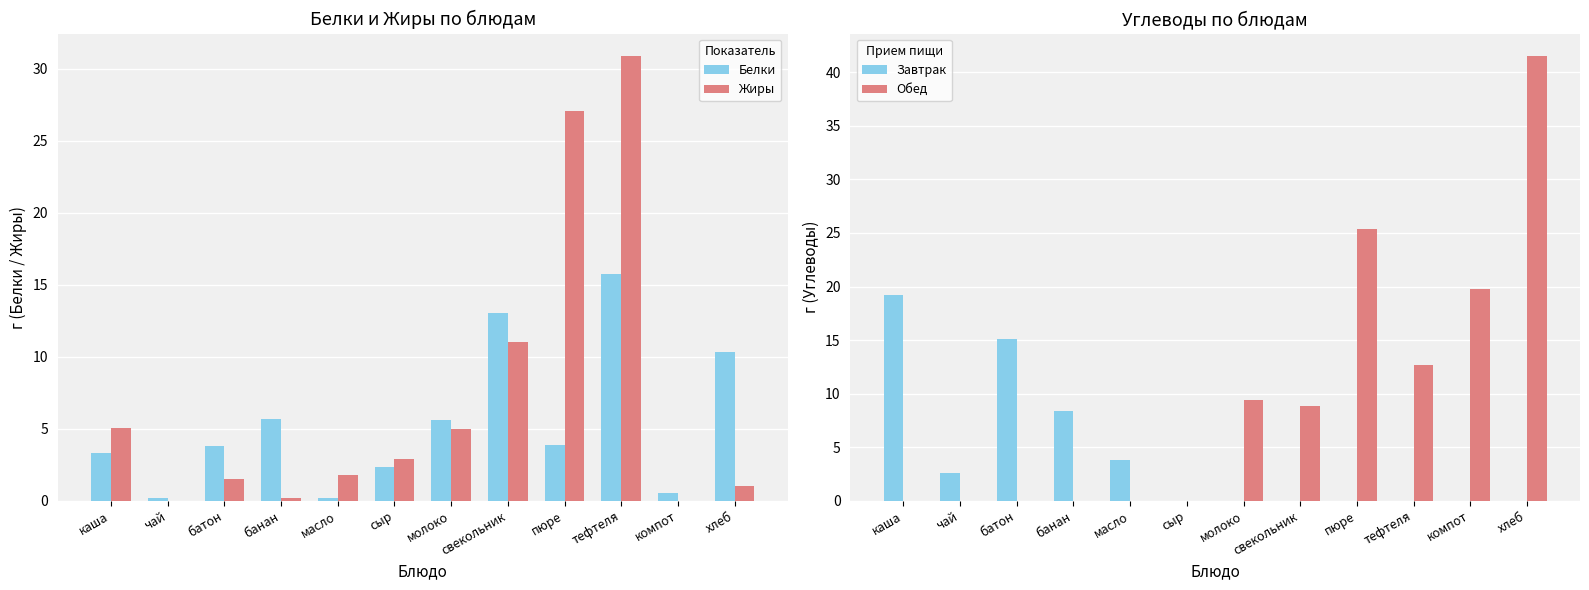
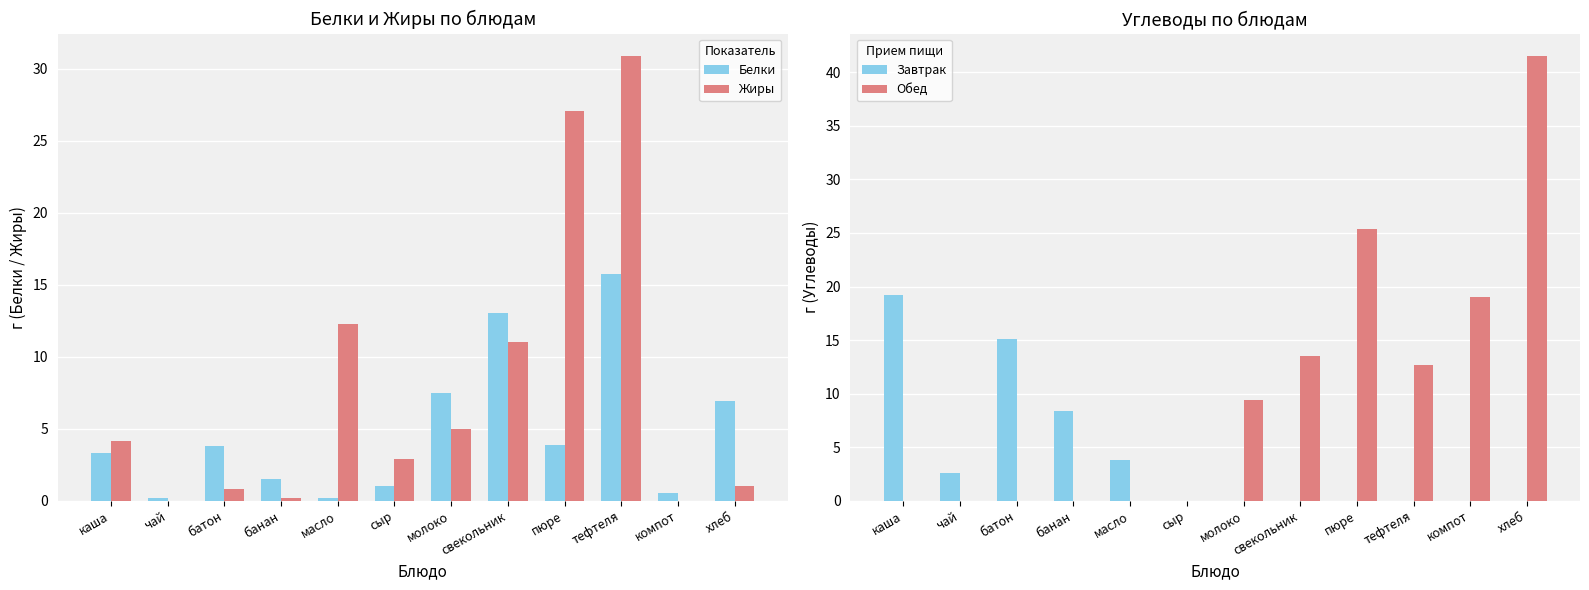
  {
    "Белки и Жиры по блюдам": {
      "Белки": {
        "каша": 3.3,
        "чай": 0.2,
        "батон": 3.8,
-       "банан": 5.7,
-       "сыр": 2.3,
-       "молоко": 5.6,
+       "банан": 1.5,
+       "сыр": 1.0,
+       "молоко": 7.5,
        "свекольник": 13.0,
        "пюре": 3.9,
        "тефтеля": 15.8,
        "компот": 0.5,
-       "хлеб": 10.3
+       "хлеб": 6.9
      },
      "Жиры": {
-       "каша": 5.0,
+       "каша": 4.2,
        "чай": 0.0,
-       "батон": 1.5,
+       "батон": 0.8,
        "банан": 0.2,
-       "масло": 1.8,
+       "масло": 12.3,
        "сыр": 2.9,
        "молоко": 5.0,
        "свекольник": 11.0,
        "пюре": 27.1,
        "тефтеля": 30.9,
        "компот": 0.0,
        "хлеб": 1.0
      }
    },
    "Углеводы по блюдам": {
      "Завтрак": {
        "каша": 19.2,
        "чай": 2.6,
        "батон": 15.1,
        "банан": 8.4,
        "масло": 3.8,
        "сыр": 0.0,
        "молоко": 0.0,
        "свекольник": 0.0,
        "пюре": 0.0,
        "тефтеля": 0.0,
        "компот": 0.0,
        "хлеб": 0.0
      },
      "Обед": {
        "каша": 0.0,
        "чай": 0.0,
        "батон": 0.0,
        "банан": 0.0,
        "масло": 0.0,
        "сыр": 0.0,
        "молоко": 9.4,
-       "свекольник": 8.8,
+       "свекольник": 13.5,
        "пюре": 25.4,
        "тефтеля": 12.6,
-       "компот": 19.8,
+       "компот": 19.0,
        "хлеб": 41.6
      }
    }
  }
